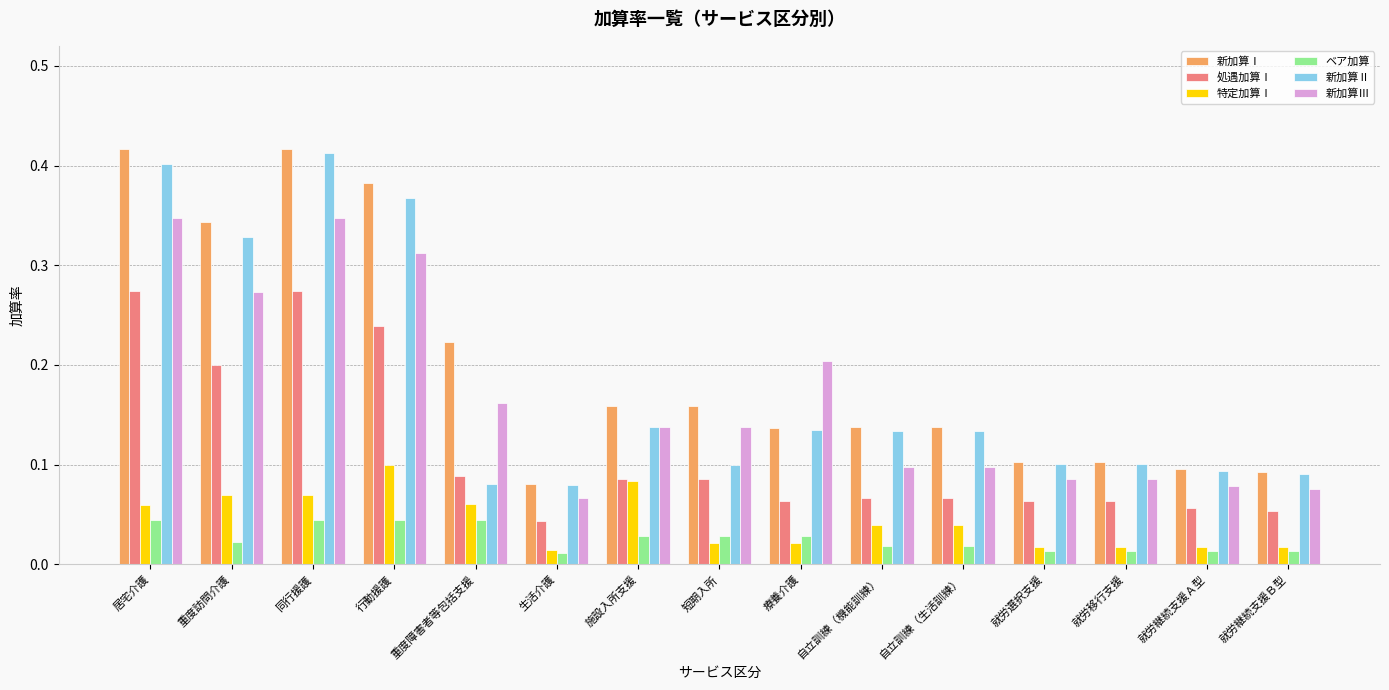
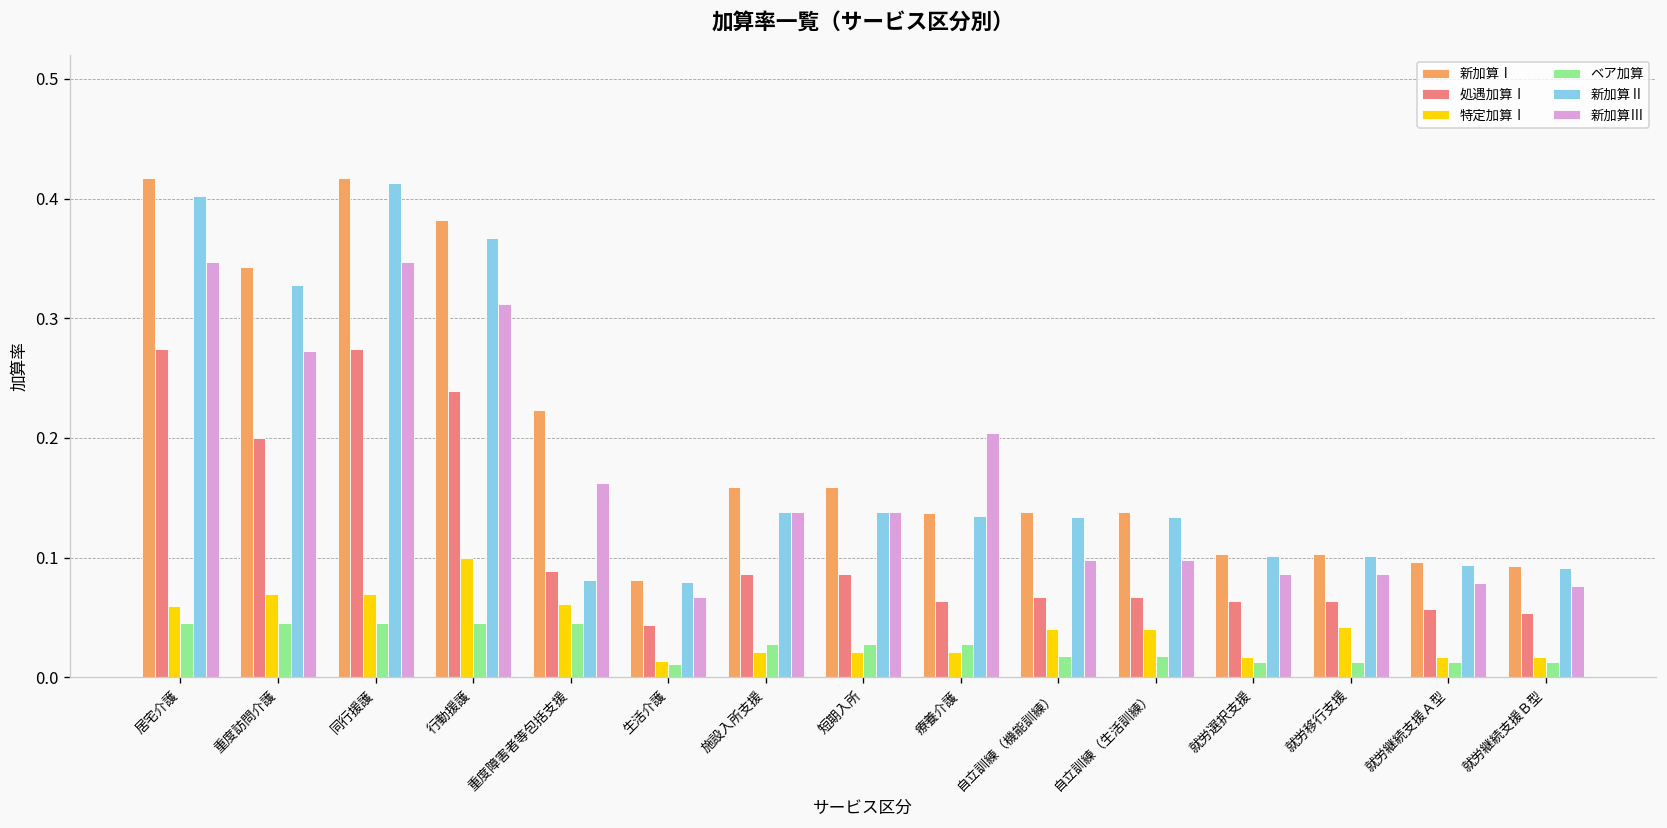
  {
    "特定加算Ⅰ": {
      "居宅介護": 0.06,
      "重度訪問介護": 0.07,
      "同行援護": 0.07,
      "行動援護": 0.10,
      "重度障害者等包括支援": 0.06,
      "生活介護": 0.01,
-     "施設入所支援": 0.08,
+     "施設入所支援": 0.02,
      "短期入所": 0.02,
      "療養介護": 0.02,
      "自立訓練（機能訓練）": 0.04,
      "自立訓練（生活訓練）": 0.04,
      "就労選択支援": 0.02,
-     "就労移行支援": 0.02,
+     "就労移行支援": 0.04,
      "就労継続支援Ａ型": 0.02,
      "就労継続支援Ｂ型": 0.02
    },
    "ベア加算": {
      "居宅介護": 0.05,
-     "重度訪問介護": 0.02,
+     "重度訪問介護": 0.05,
      "同行援護": 0.05,
      "行動援護": 0.05,
      "重度障害者等包括支援": 0.05,
      "生活介護": 0.01,
      "施設入所支援": 0.03,
      "短期入所": 0.03,
      "療養介護": 0.03,
      "自立訓練（機能訓練）": 0.02,
      "自立訓練（生活訓練）": 0.02,
      "就労選択支援": 0.01,
      "就労移行支援": 0.01,
      "就労継続支援Ａ型": 0.01,
      "就労継続支援Ｂ型": 0.01
    },
    "新加算Ⅱ": {
      "居宅介護": 0.40,
      "重度訪問介護": 0.33,
      "同行援護": 0.41,
      "行動援護": 0.37,
      "重度障害者等包括支援": 0.08,
      "生活介護": 0.08,
      "施設入所支援": 0.14,
-     "短期入所": 0.10,
+     "短期入所": 0.14,
      "療養介護": 0.14,
      "自立訓練（機能訓練）": 0.13,
      "自立訓練（生活訓練）": 0.13,
      "就労選択支援": 0.10,
      "就労移行支援": 0.10,
      "就労継続支援Ａ型": 0.09,
      "就労継続支援Ｂ型": 0.09
    },
    "新加算Ⅲ": {
      "居宅介護": 0.35,
      "重度訪問介護": 0.27,
      "同行援護": 0.35,
      "行動援護": 0.31,
      "重度障害者等包括支援": 0.16,
      "生活介護": 0.07,
      "施設入所支援": 0.14,
      "短期入所": 0.14,
      "療養介護": 0.20,
      "自立訓練（機能訓練）": 0.10,
      "自立訓練（生活訓練）": 0.10,
      "就労選択支援": 0.09,
      "就労移行支援": 0.09,
      "就労継続支援Ａ型": 0.08,
      "就労継続支援Ｂ型": 0.08
    }
  }
